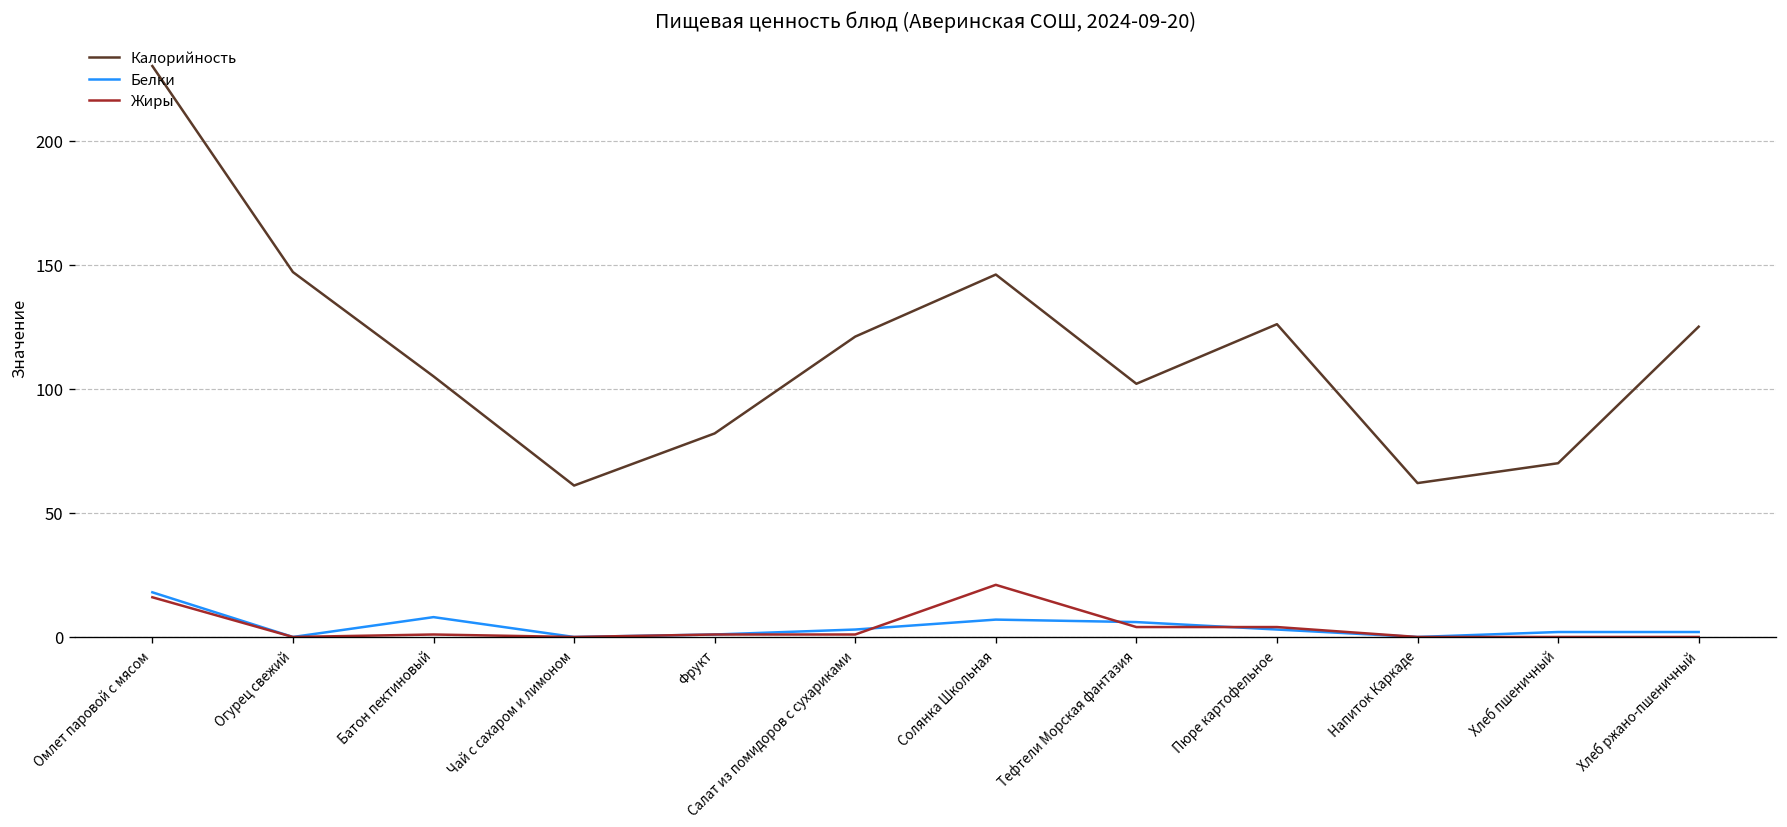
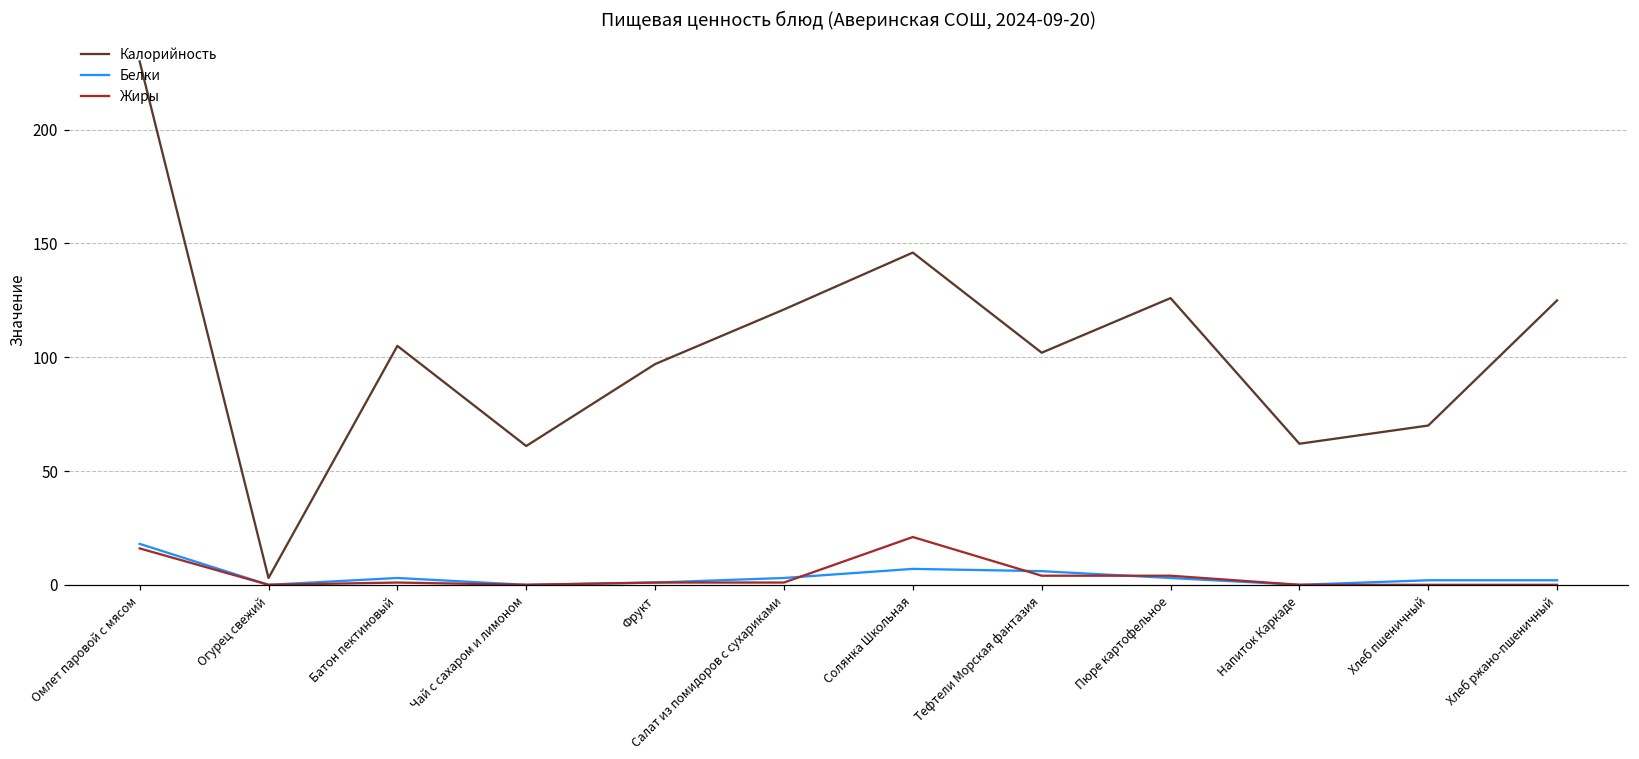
  {
    "Калорийность": {
      "Омлет паровой с мясом": 230,
-     "Огурец свежий": 147,
+     "Огурец свежий": 3,
      "Батон пектиновый": 105,
      "Чай с сахаром и лимоном": 61,
-     "Фрукт": 82,
+     "Фрукт": 97,
      "Салат из помидоров с сухариками": 121,
      "Солянка Школьная": 146,
      "Тефтели Морская фантазия": 102,
      "Пюре картофельное": 126,
      "Напиток Каркаде": 62,
      "Хлеб пшеничный": 70,
      "Хлеб ржано-пшеничный": 125
    },
    "Белки": {
      "Омлет паровой с мясом": 18,
-     "Батон пектиновый": 8,
+     "Батон пектиновый": 3,
      "Салат из помидоров с сухариками": 3,
      "Солянка Школьная": 7,
      "Тефтели Морская фантазия": 6,
      "Хлеб пшеничный": 2,
      "Хлеб ржано-пшеничный": 2
    },
    "Жиры": {
      "Омлет паровой с мясом": 16,
      "Батон пектиновый": 1,
      "Салат из помидоров с сухариками": 1,
      "Солянка Школьная": 21,
      "Тефтели Морская фантазия": 4,
      "Хлеб пшеничный": 0,
      "Хлеб ржано-пшеничный": 0
    }
  }
